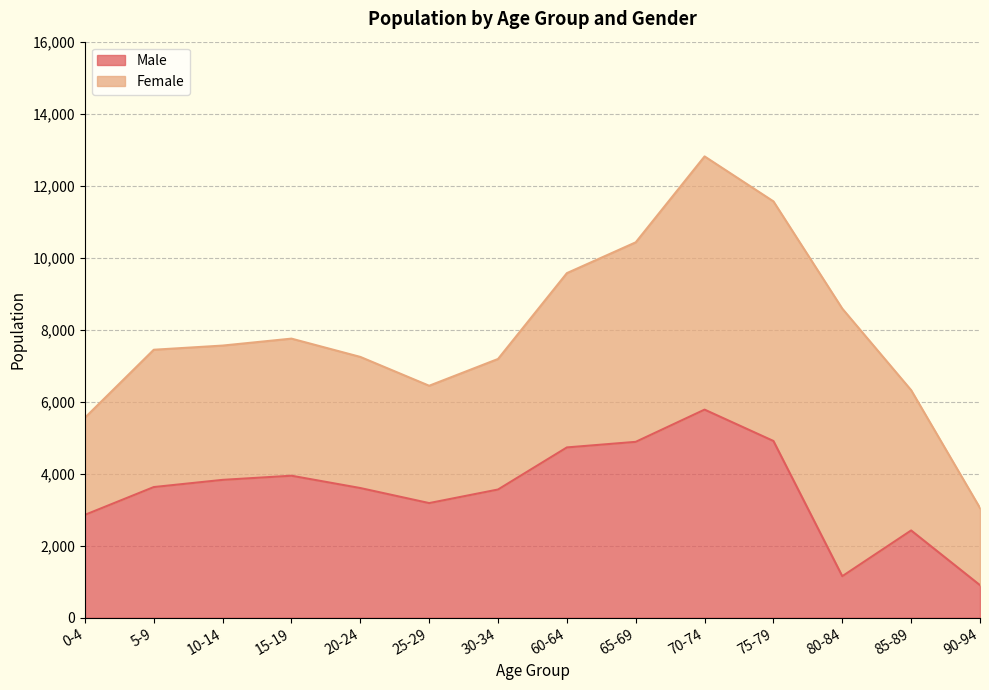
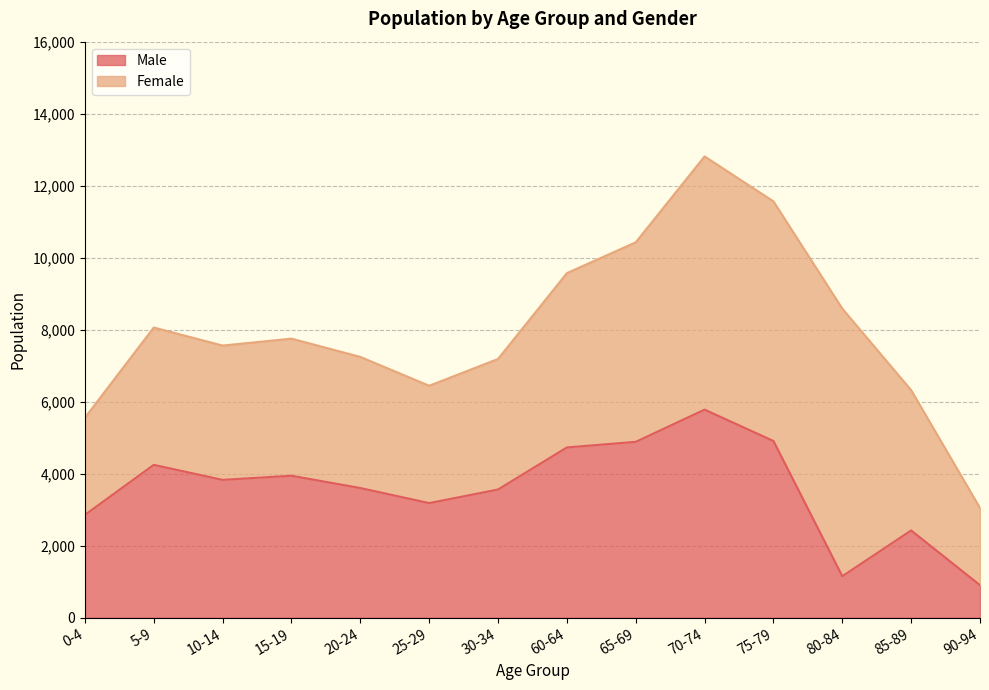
  {
    "Male": {
      "0-4": "2,900",
-     "5-9": "3,600",
+     "5-9": "4,200",
      "10-14": "3,800",
      "15-19": "3,900",
      "20-24": "3,600",
      "25-29": "3,200",
      "30-34": "3,600",
      "60-64": "4,700",
      "65-69": "4,900",
      "70-74": "5,800",
      "75-79": "4,900",
      "80-84": "1,200",
      "85-89": "2,400",
      "90-94": "900"
    },
    "Female": {
      "0-4": "2,700",
      "5-9": "3,800",
      "10-14": "3,700",
      "15-19": "3,800",
      "20-24": "3,600",
      "25-29": "3,300",
      "30-34": "3,600",
      "60-64": "4,800",
      "65-69": "5,500",
      "70-74": "7,000",
      "75-79": "6,700",
      "80-84": "7,400",
      "85-89": "3,900",
      "90-94": "2,100"
    }
  }
